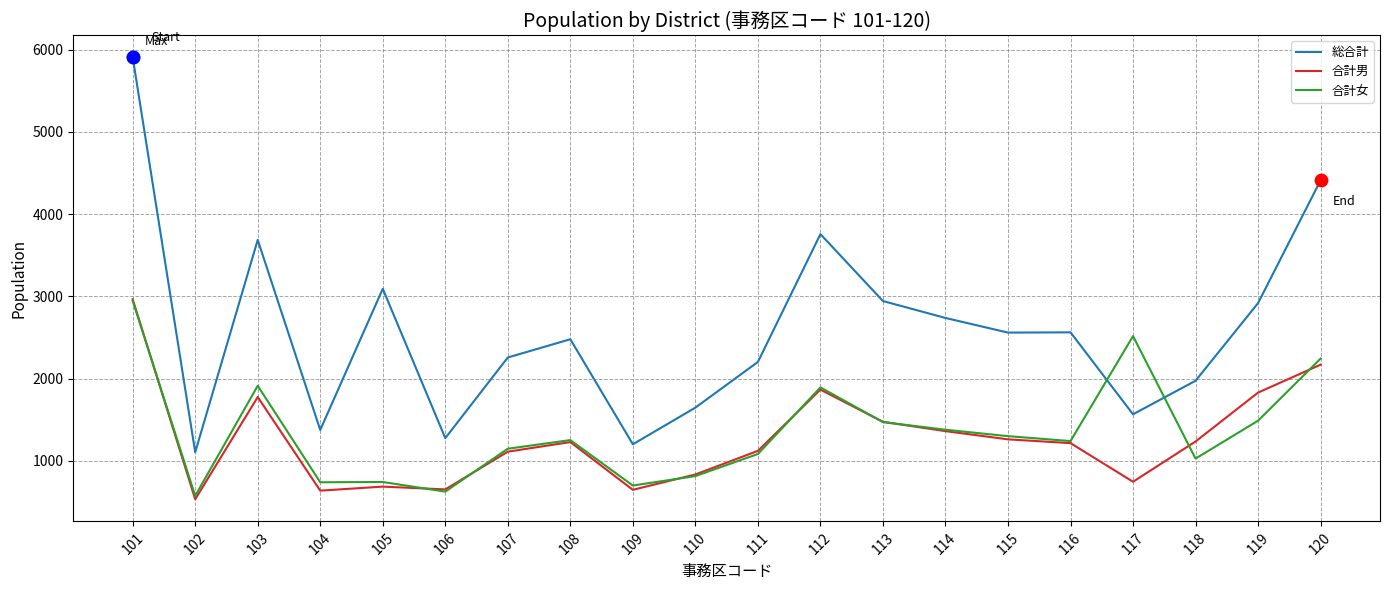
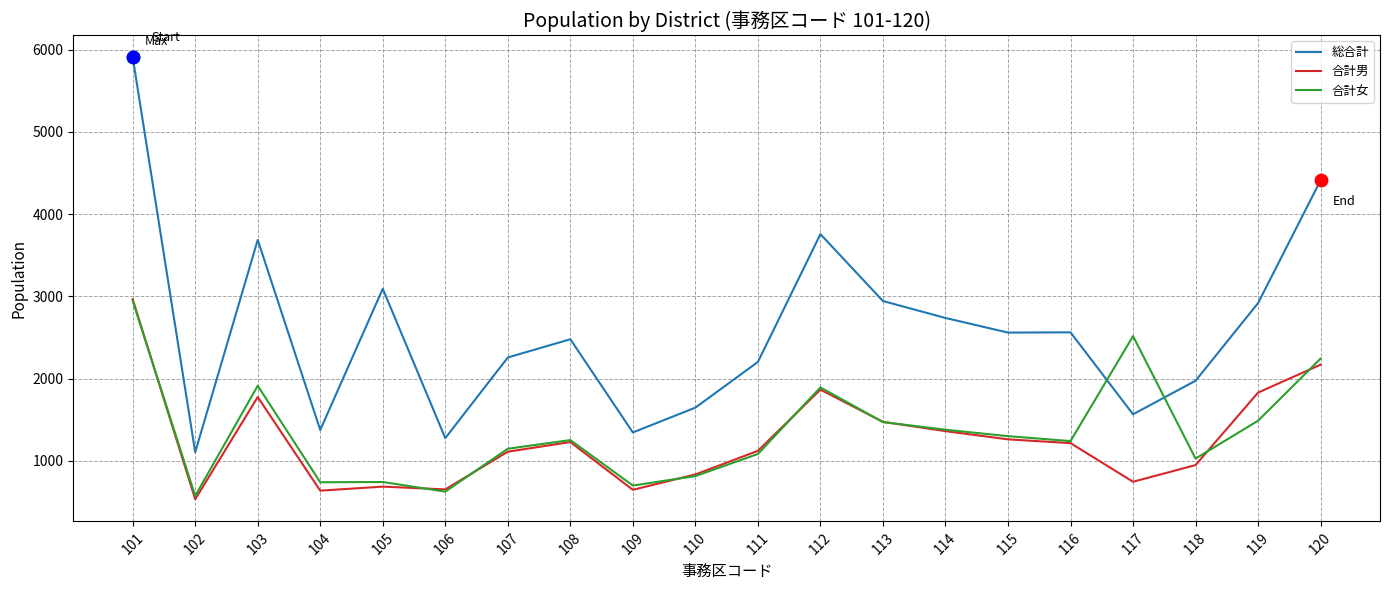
  {
    "総合計": {
      "102": 1100,
      "103": 3700,
      "104": 1400,
      "105": 3100,
      "106": 1300,
      "107": 2300,
      "108": 2500,
-     "109": 1200,
+     "109": 1300,
      "110": 1600,
      "111": 2200,
      "112": 3800,
      "113": 2900,
      "114": 2700,
      "115": 2600,
      "116": 2600,
      "117": 1600,
      "118": 2000,
      "119": 2900
    },
    "合計男": {
      "102": 500,
      "103": 1800,
      "104": 600,
      "105": 700,
      "107": 1100,
      "109": 600,
      "111": 1100,
      "115": 1300,
      "117": 700,
-     "118": 1200,
+     "118": 900,
      "119": 1800,
      "120": 2200
    },
    "合計女": {
      "102": 600,
      "103": 1900,
      "104": 700,
      "105": 700,
      "107": 1100,
      "109": 700,
      "111": 1100,
      "115": 1300,
      "117": 2500,
      "118": 1000,
      "119": 1500,
      "120": 2200
    }
  }
